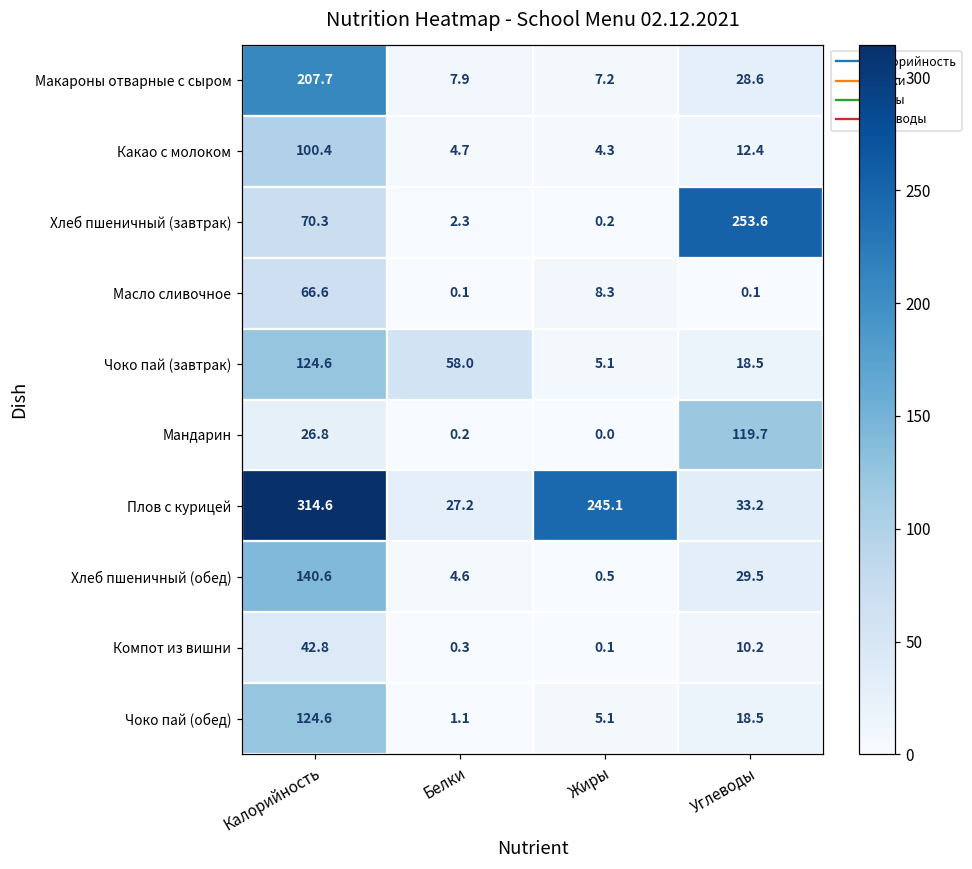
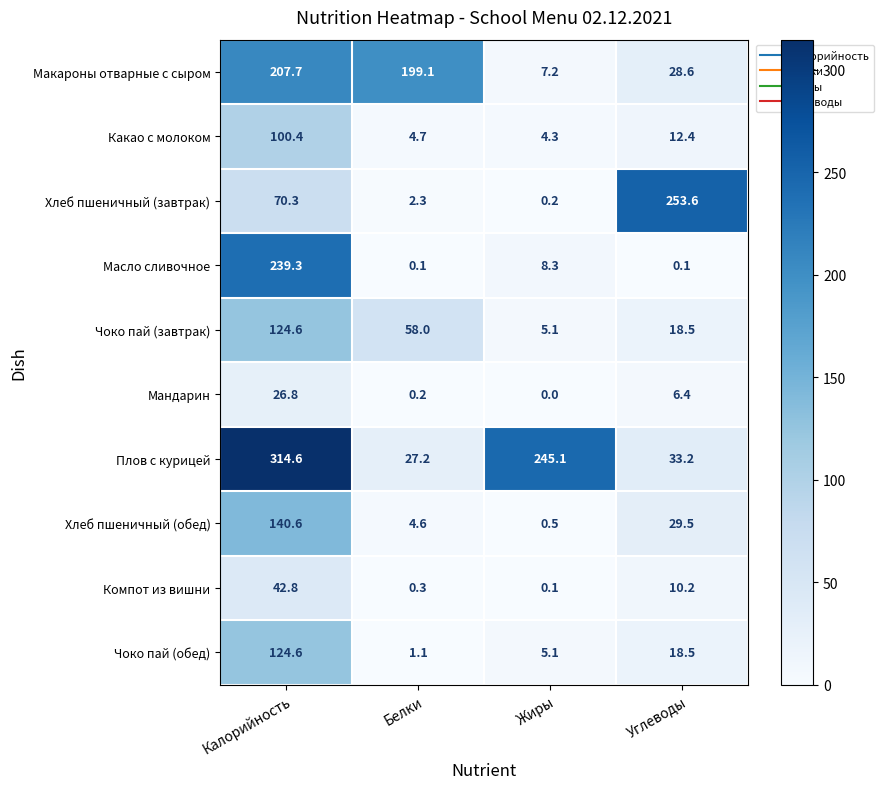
  {
    "Макароны отварные с сыром": {
      "Калорийность": 207.7,
-     "Белки": 7.9,
+     "Белки": 199.1,
      "Жиры": 7.2,
      "Углеводы": 28.6
    },
    "Какао с молоком": {
      "Калорийность": 100.4,
      "Белки": 4.7,
      "Жиры": 4.3,
      "Углеводы": 12.4
    },
    "Хлеб пшеничный (завтрак)": {
      "Калорийность": 70.3,
      "Белки": 2.3,
      "Жиры": 0.2,
      "Углеводы": 253.6
    },
    "Масло сливочное": {
-     "Калорийность": 66.6,
+     "Калорийность": 239.3,
      "Белки": 0.1,
      "Жиры": 8.3,
      "Углеводы": 0.1
    },
    "Чоко пай (завтрак)": {
      "Калорийность": 124.6,
      "Белки": 58.0,
      "Жиры": 5.1,
      "Углеводы": 18.5
    },
    "Мандарин": {
      "Калорийность": 26.8,
      "Белки": 0.2,
      "Жиры": 0.0,
-     "Углеводы": 119.7
+     "Углеводы": 6.4
    },
    "Плов с курицей": {
      "Калорийность": 314.6,
      "Белки": 27.2,
      "Жиры": 245.1,
      "Углеводы": 33.2
    },
    "Хлеб пшеничный (обед)": {
      "Калорийность": 140.6,
      "Белки": 4.6,
      "Жиры": 0.5,
      "Углеводы": 29.5
    },
    "Компот из вишни": {
      "Калорийность": 42.8,
      "Белки": 0.3,
      "Жиры": 0.1,
      "Углеводы": 10.2
    },
    "Чоко пай (обед)": {
      "Калорийность": 124.6,
      "Белки": 1.1,
      "Жиры": 5.1,
      "Углеводы": 18.5
    }
  }
